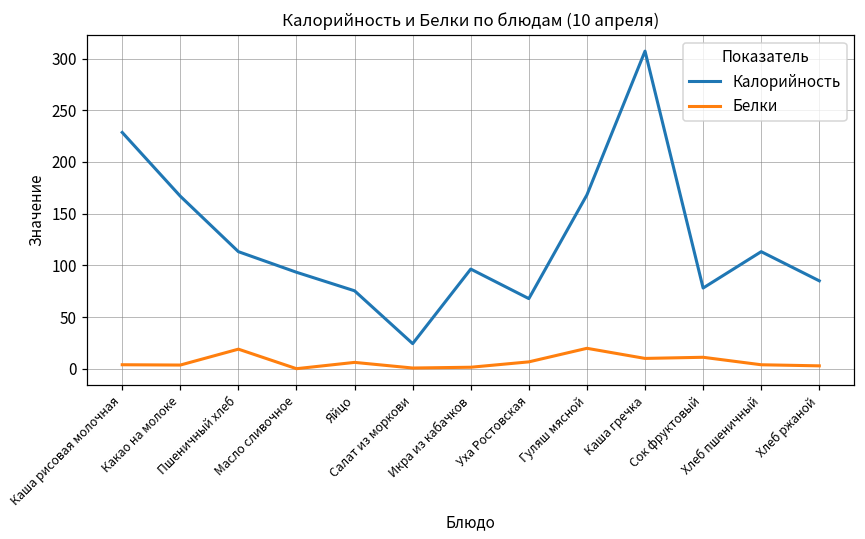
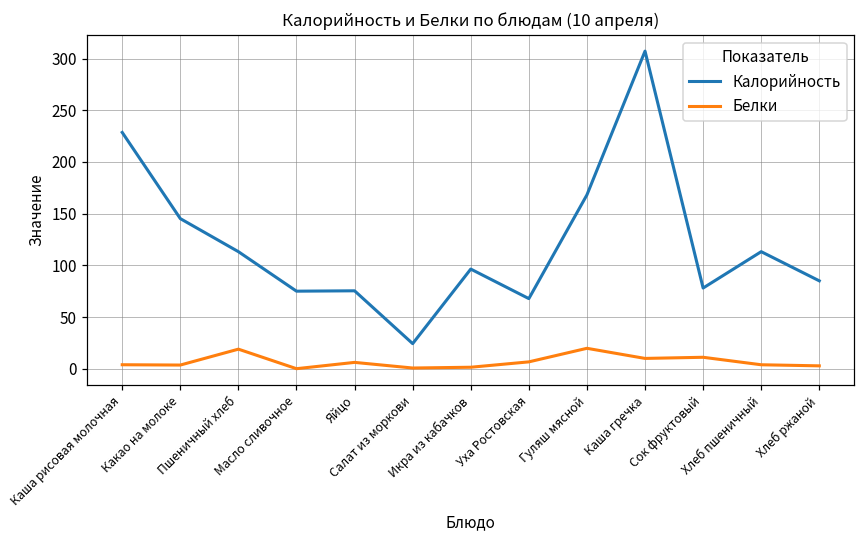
  {
    "Калорийность": {
      "Каша рисовая молочная": 230,
-     "Какао на молоке": 170,
+     "Какао на молоке": 150,
      "Пшеничный хлеб": 110,
-     "Масло сливочное": 90,
+     "Масло сливочное": 80,
      "Яйцо": 80,
      "Салат из моркови": 20,
      "Икра из кабачков": 100,
      "Уха Ростовская": 70,
      "Гуляш мясной": 170,
      "Каша гречка": 310,
      "Сок фруктовый": 80,
      "Хлеб пшеничный": 110,
      "Хлеб ржаной": 90
    },
    "Белки": {
      "Каша рисовая молочная": 0,
      "Какао на молоке": 0,
      "Пшеничный хлеб": 20,
      "Масло сливочное": 0,
      "Яйцо": 10,
      "Салат из моркови": 0,
      "Икра из кабачков": 0,
      "Уха Ростовская": 10,
      "Гуляш мясной": 20,
      "Каша гречка": 10,
      "Сок фруктовый": 10,
      "Хлеб пшеничный": 0,
      "Хлеб ржаной": 0
    }
  }
